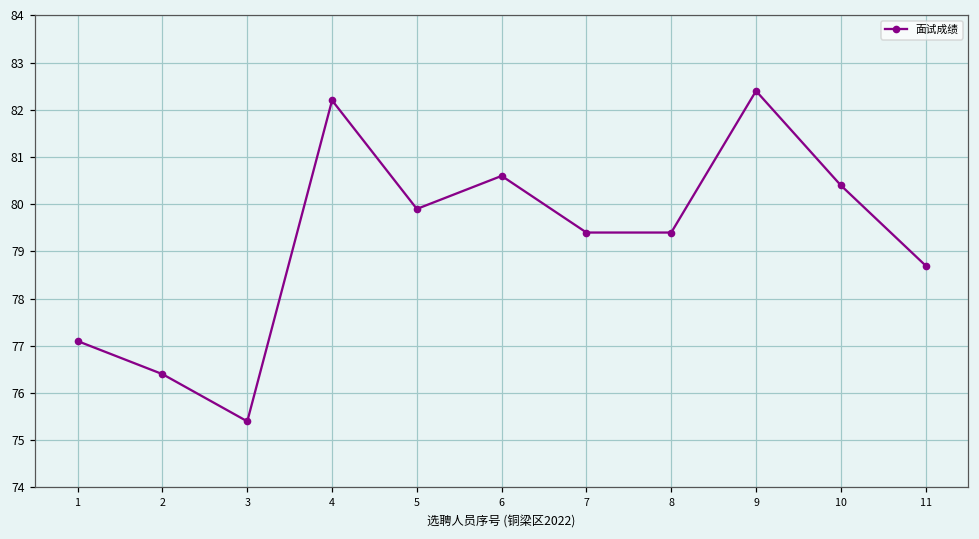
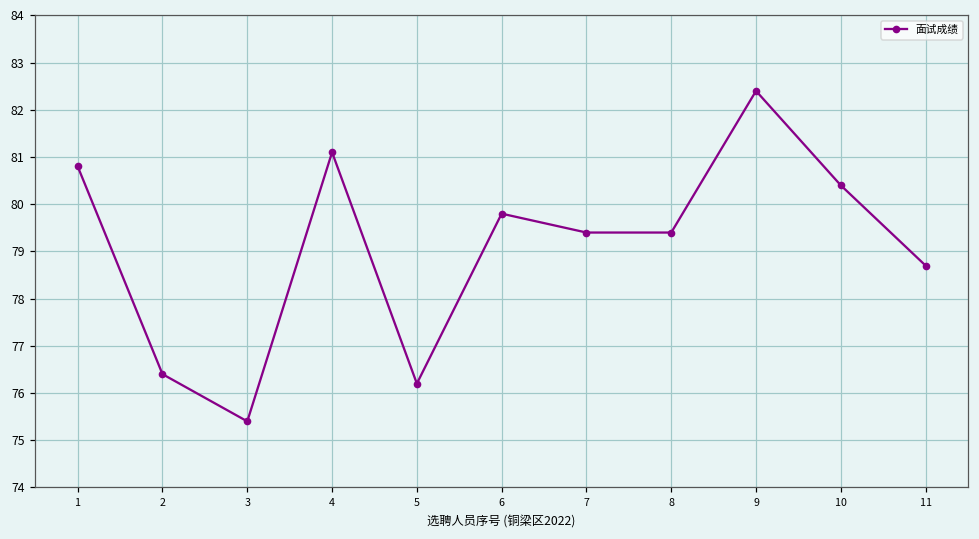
  {
-   "1": 77.1,
+   "1": 80.8,
    "2": 76.4,
    "3": 75.4,
-   "4": 82.2,
-   "5": 79.9,
-   "6": 80.6,
+   "4": 81.1,
+   "5": 76.2,
+   "6": 79.8,
    "7": 79.4,
    "8": 79.4,
    "9": 82.4,
    "10": 80.4,
    "11": 78.7
  }
